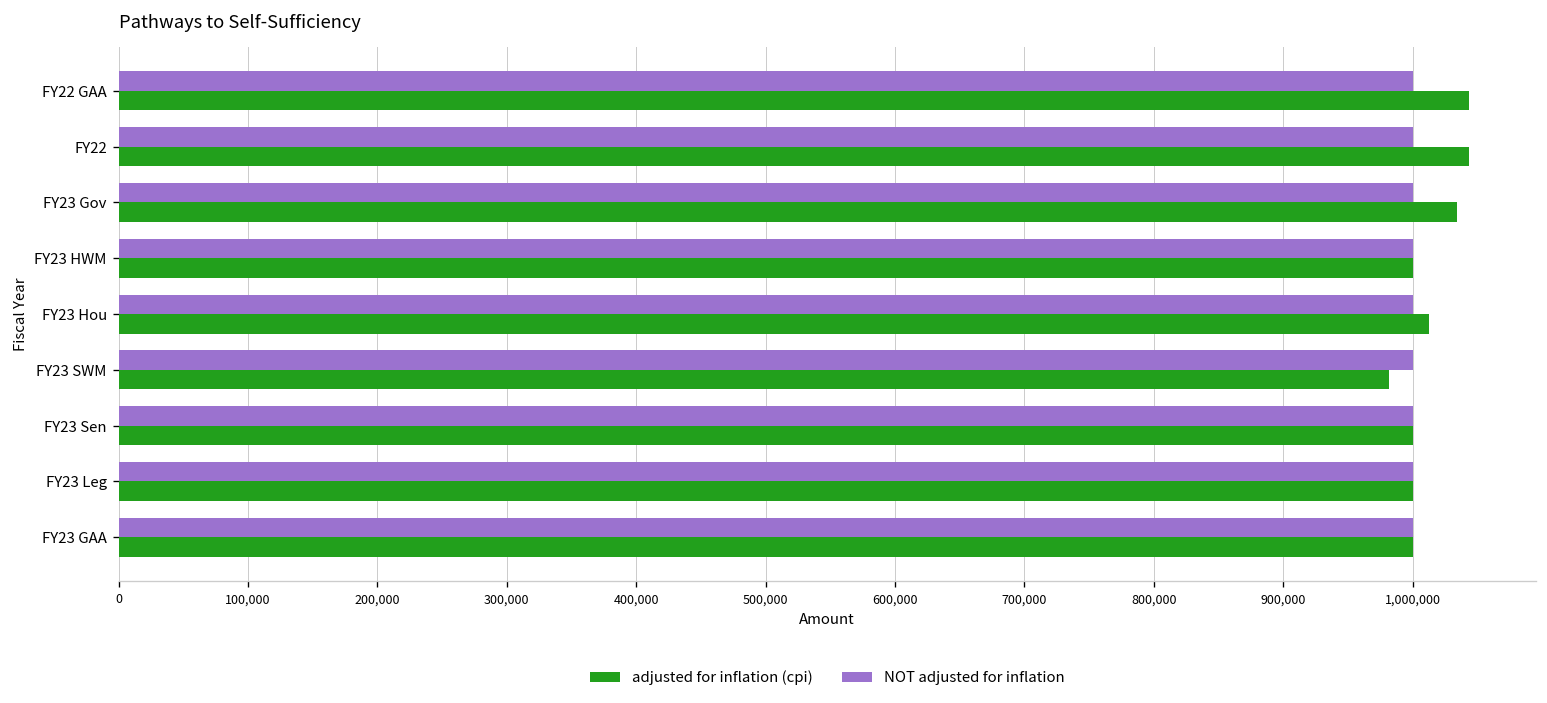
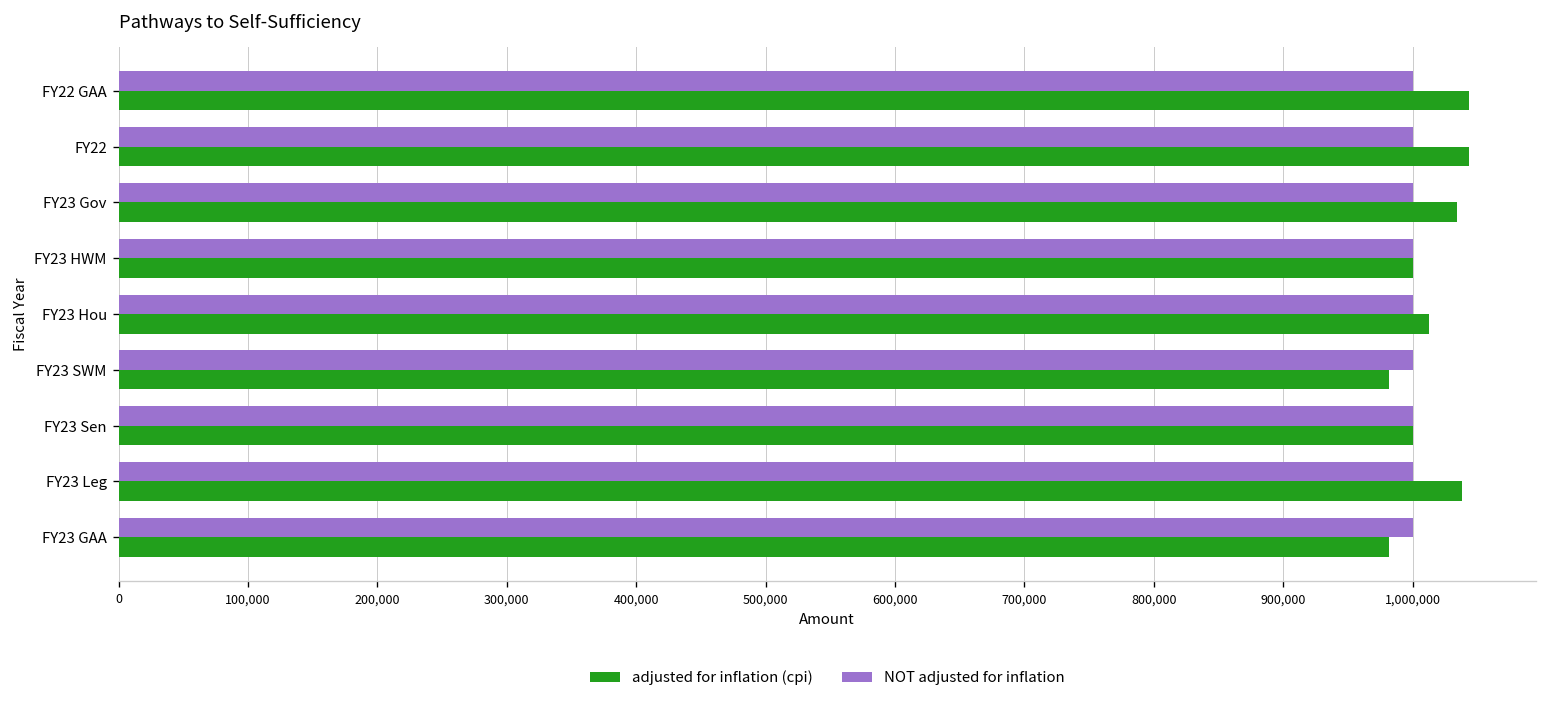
  {
    "adjusted for inflation (cpi)": {
      "FY22 GAA": "1,043,000",
      "FY22": "1,043,000",
      "FY23 Gov": "1,034,000",
      "FY23 HWM": "1,000,000",
      "FY23 Hou": "1,013,000",
      "FY23 SWM": "982,000",
      "FY23 Sen": "1,000,000",
-     "FY23 Leg": "1,000,000",
-     "FY23 GAA": "1,000,000"
+     "FY23 Leg": "1,038,000",
+     "FY23 GAA": "982,000"
    },
    "NOT adjusted for inflation": {
      "FY22 GAA": "1,000,000",
      "FY22": "1,000,000",
      "FY23 Gov": "1,000,000",
      "FY23 HWM": "1,000,000",
      "FY23 Hou": "1,000,000",
      "FY23 SWM": "1,000,000",
      "FY23 Sen": "1,000,000",
      "FY23 Leg": "1,000,000",
      "FY23 GAA": "1,000,000"
    }
  }
